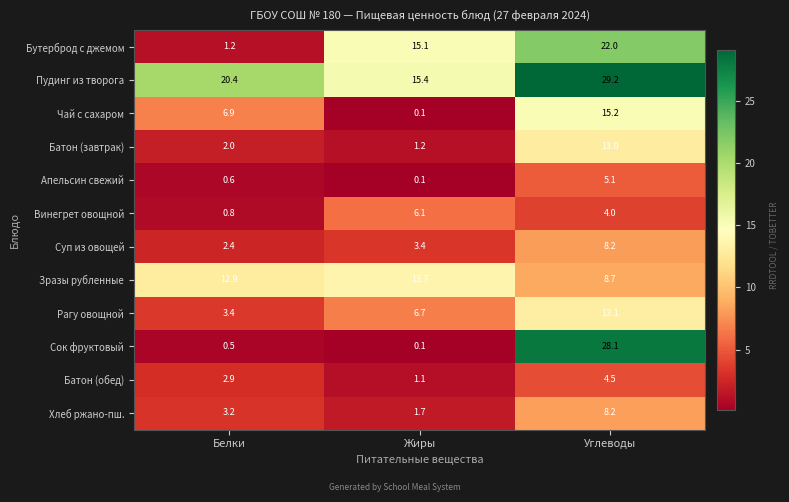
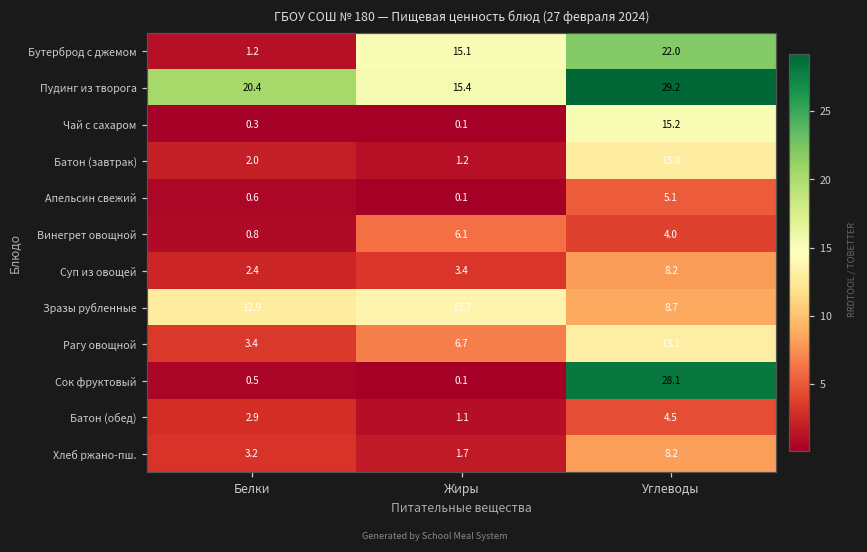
  {
    "Бутерброд с джемом": {
      "Белки": 1.2,
      "Жиры": 15.1,
      "Углеводы": 22.0
    },
    "Пудинг из творога": {
      "Белки": 20.4,
      "Жиры": 15.4,
      "Углеводы": 29.2
    },
    "Чай с сахаром": {
-     "Белки": 6.9,
+     "Белки": 0.3,
      "Жиры": 0.1,
      "Углеводы": 15.2
    },
    "Батон (завтрак)": {
      "Белки": 2.0,
      "Жиры": 1.2,
      "Углеводы": 13.0
    },
    "Апельсин свежий": {
      "Белки": 0.6,
      "Жиры": 0.1,
      "Углеводы": 5.1
    },
    "Винегрет овощной": {
      "Белки": 0.8,
      "Жиры": 6.1,
      "Углеводы": 4.0
    },
    "Суп из овощей": {
      "Белки": 2.4,
      "Жиры": 3.4,
      "Углеводы": 8.2
    },
    "Зразы рубленные": {
      "Белки": 12.9,
      "Жиры": 13.7,
      "Углеводы": 8.7
    },
    "Рагу овощной": {
      "Белки": 3.4,
      "Жиры": 6.7,
      "Углеводы": 13.1
    },
    "Сок фруктовый": {
      "Белки": 0.5,
      "Жиры": 0.1,
      "Углеводы": 28.1
    },
    "Батон (обед)": {
      "Белки": 2.9,
      "Жиры": 1.1,
      "Углеводы": 4.5
    },
    "Хлеб ржано-пш.": {
      "Белки": 3.2,
      "Жиры": 1.7,
      "Углеводы": 8.2
    }
  }
